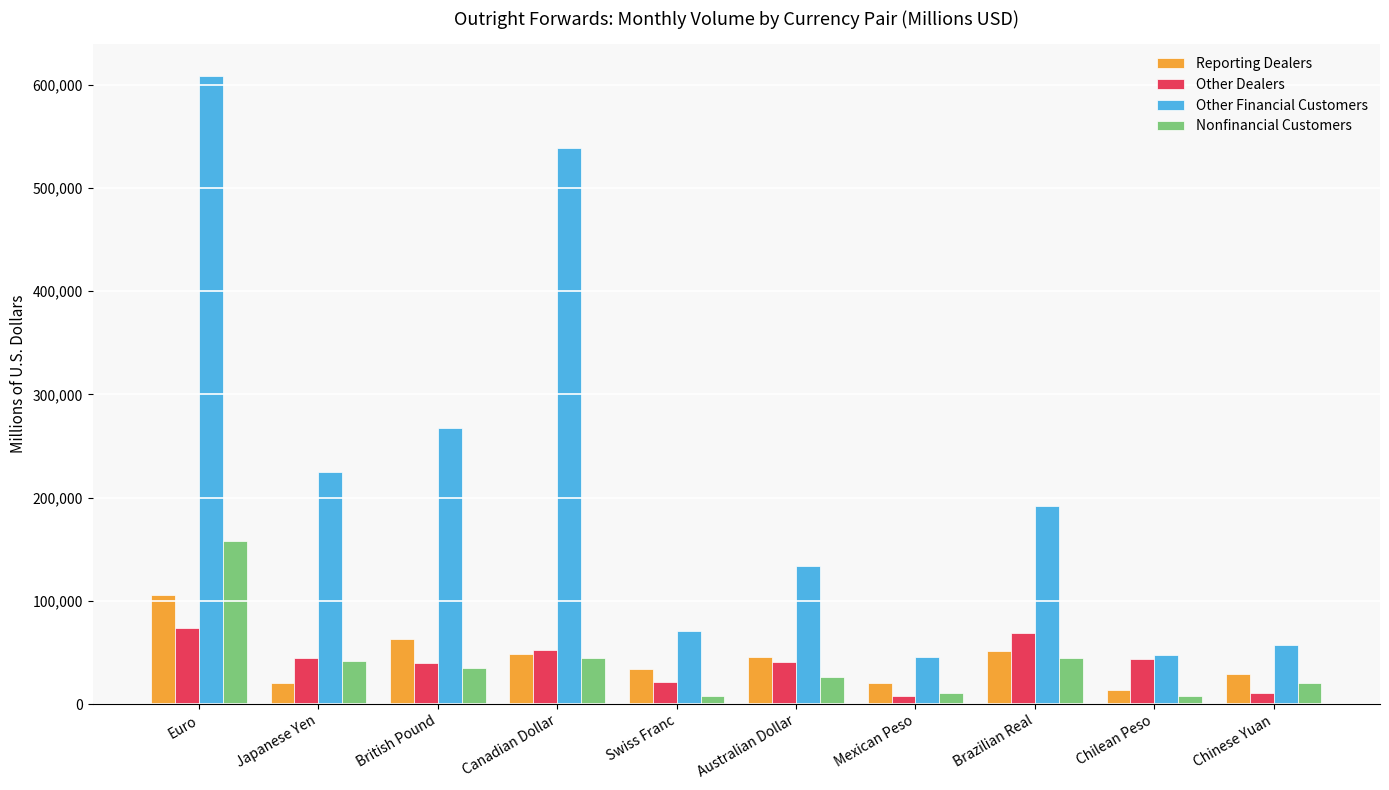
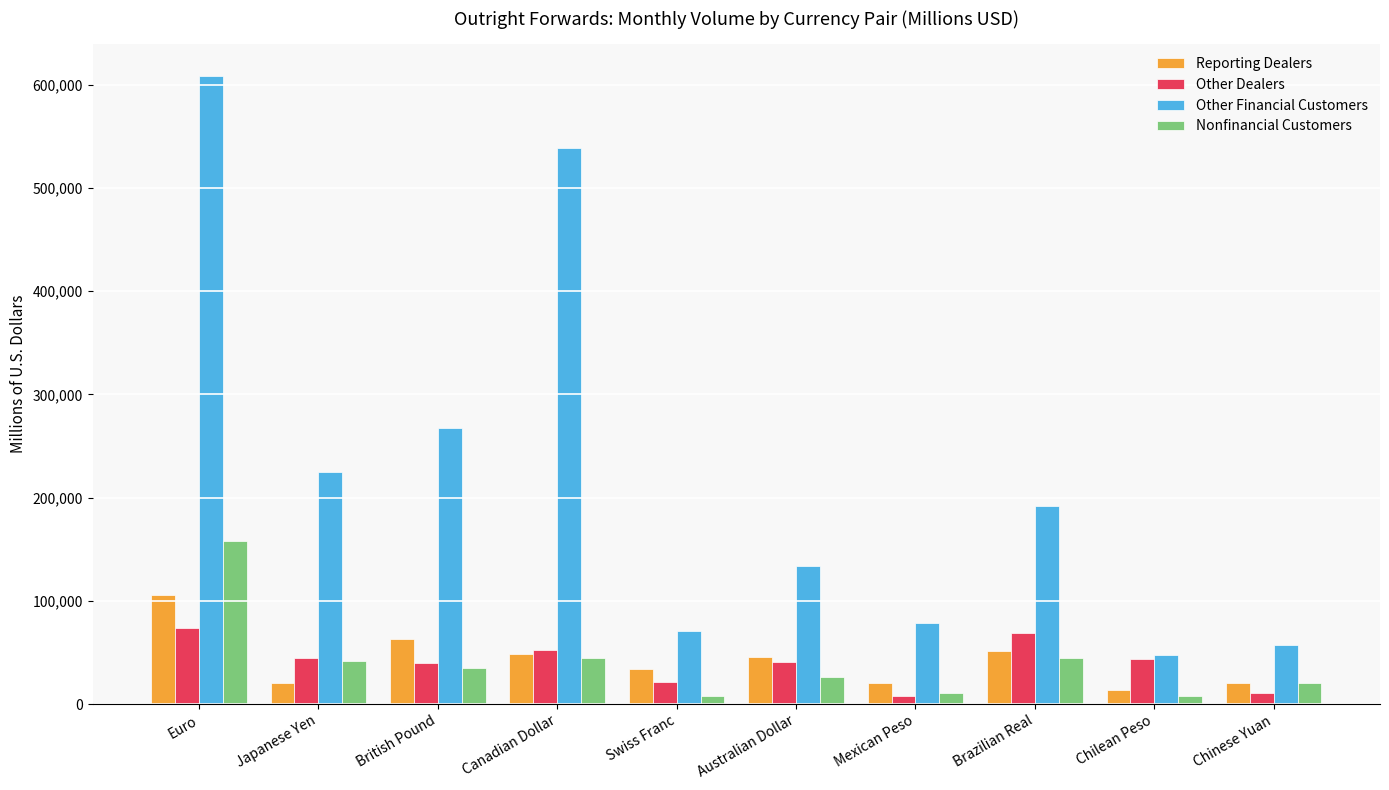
  {
    "Reporting Dealers": {
      "Euro": "105,000",
      "Japanese Yen": "20,000",
      "British Pound": "63,000",
      "Canadian Dollar": "49,000",
      "Swiss Franc": "34,000",
      "Australian Dollar": "46,000",
      "Mexican Peso": "21,000",
      "Brazilian Real": "52,000",
      "Chilean Peso": "14,000",
-     "Chinese Yuan": "29,000"
+     "Chinese Yuan": "20,000"
    },
    "Other Dealers": {
      "Euro": "73,000",
      "Japanese Yen": "44,000",
      "British Pound": "40,000",
      "Canadian Dollar": "52,000",
      "Swiss Franc": "21,000",
      "Australian Dollar": "41,000",
      "Mexican Peso": "8,000",
      "Brazilian Real": "69,000",
      "Chilean Peso": "44,000",
      "Chinese Yuan": "11,000"
    },
    "Other Financial Customers": {
      "Euro": "609,000",
      "Japanese Yen": "225,000",
      "British Pound": "267,000",
      "Canadian Dollar": "538,000",
      "Swiss Franc": "71,000",
      "Australian Dollar": "134,000",
-     "Mexican Peso": "46,000",
+     "Mexican Peso": "79,000",
      "Brazilian Real": "192,000",
      "Chilean Peso": "48,000",
      "Chinese Yuan": "58,000"
    },
    "Nonfinancial Customers": {
      "Euro": "158,000",
      "Japanese Yen": "41,000",
      "British Pound": "35,000",
      "Canadian Dollar": "45,000",
      "Swiss Franc": "8,000",
      "Australian Dollar": "26,000",
      "Mexican Peso": "11,000",
      "Brazilian Real": "44,000",
      "Chilean Peso": "8,000",
      "Chinese Yuan": "20,000"
    }
  }
